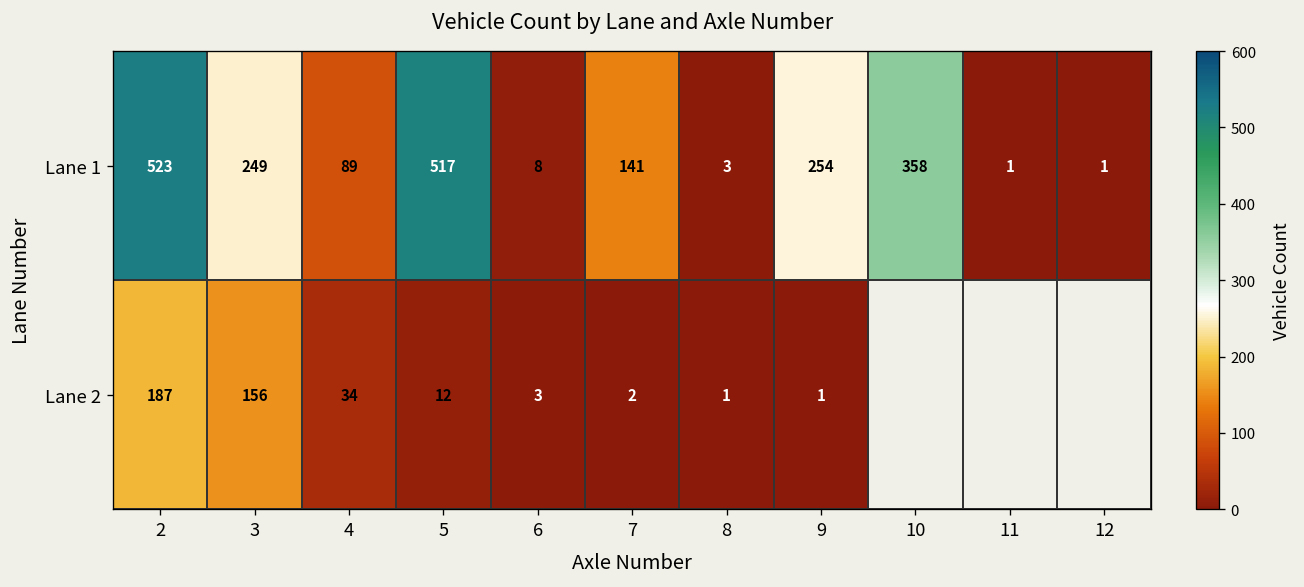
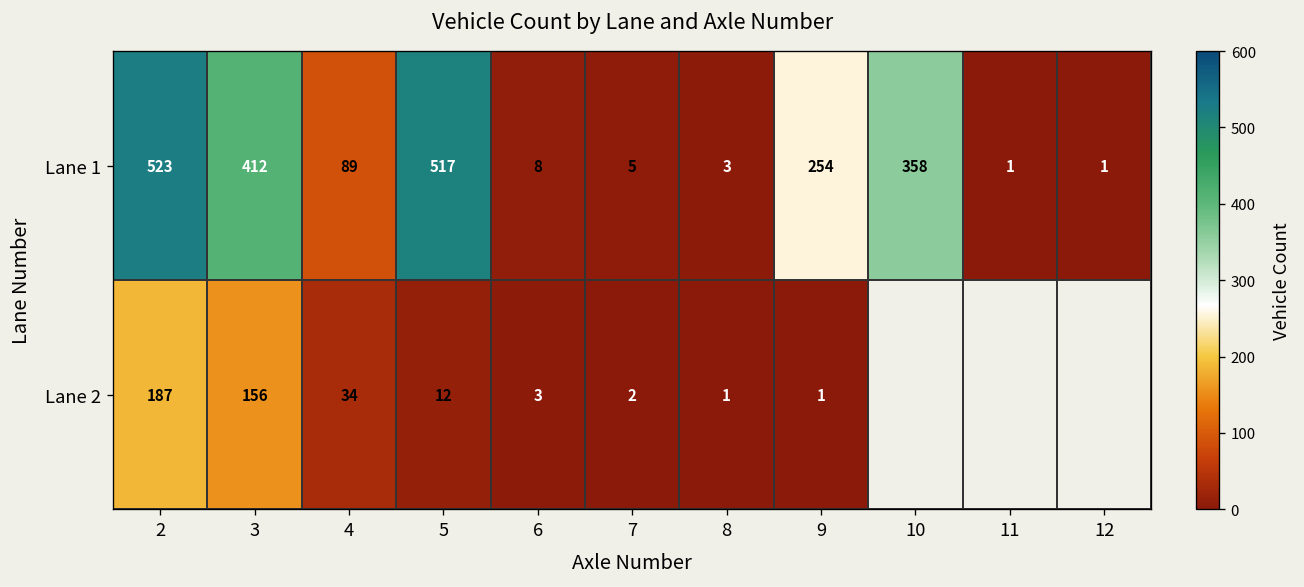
  {
    "Lane 1": {
      "2": 523,
-     "3": 249,
+     "3": 412,
      "4": 89,
      "5": 517,
      "6": 8,
-     "7": 141,
+     "7": 5,
      "8": 3,
      "9": 254,
      "10": 358,
      "11": 1,
      "12": 1
    },
    "Lane 2": {
      "2": 187,
      "3": 156,
      "4": 34,
      "5": 12,
      "6": 3,
      "7": 2,
      "8": 1,
      "9": 1
    }
  }
